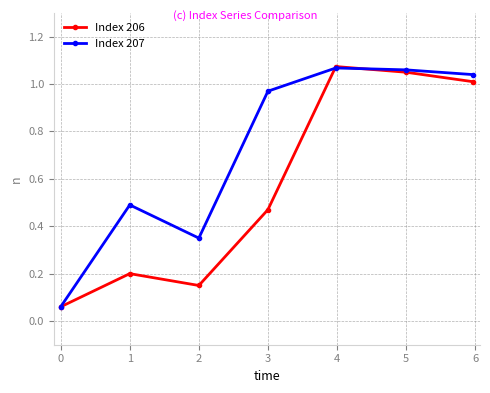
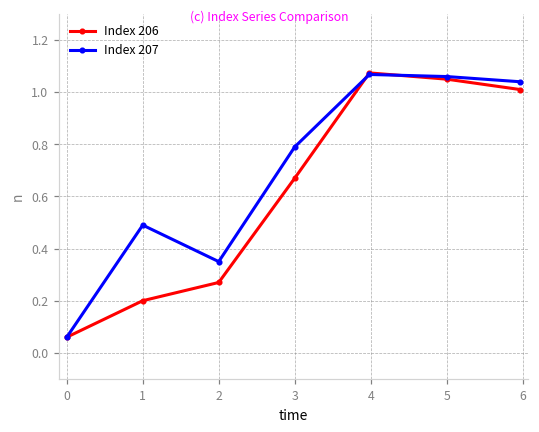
  {
    "Index 206": {
      "1": 0.20,
-     "2": 0.15,
-     "3": 0.47
+     "2": 0.27,
+     "3": 0.67
    },
    "Index 207": {
      "1": 0.49,
      "2": 0.35,
-     "3": 0.97
+     "3": 0.79
    }
  }
